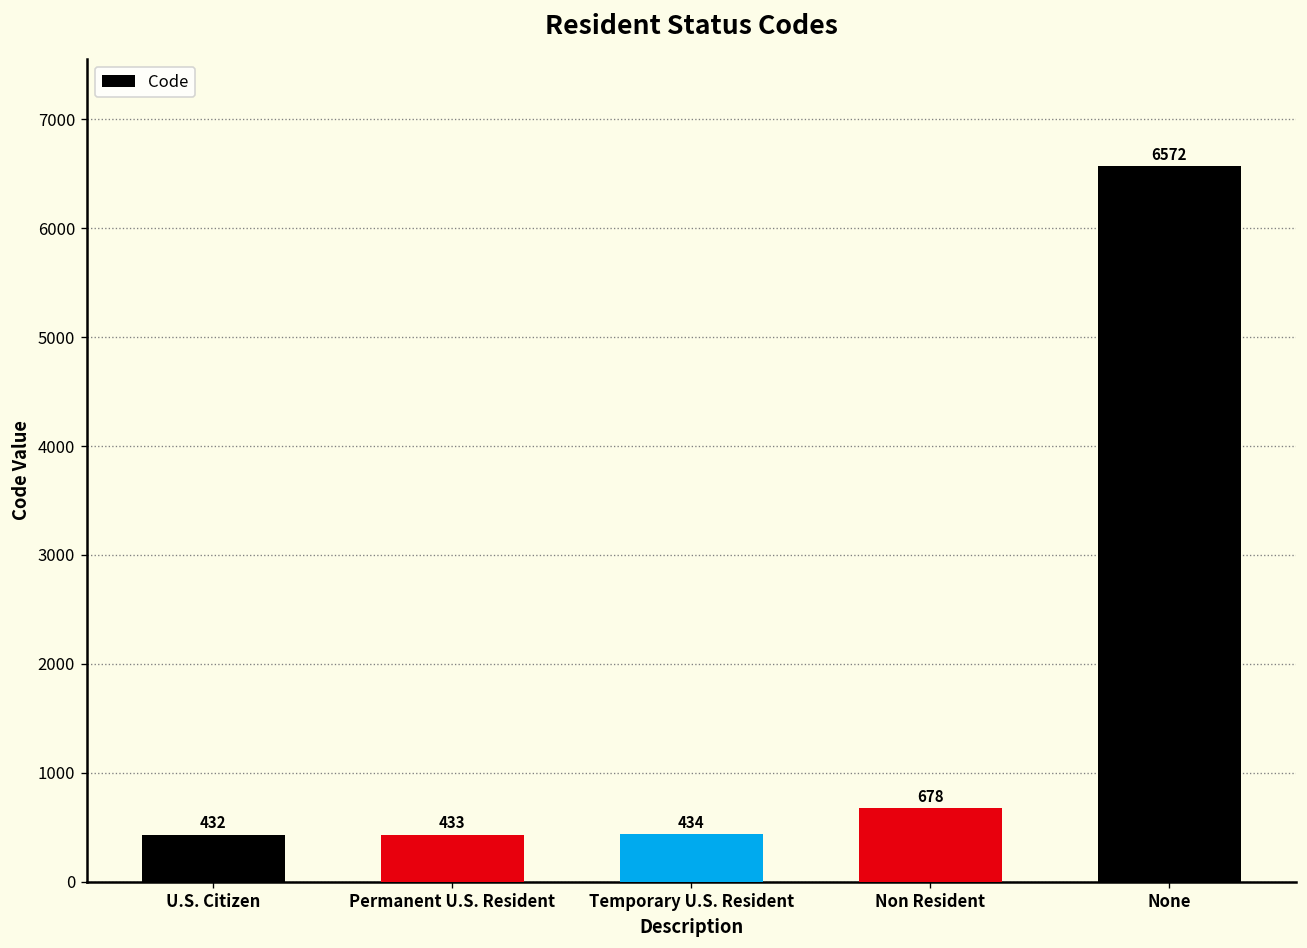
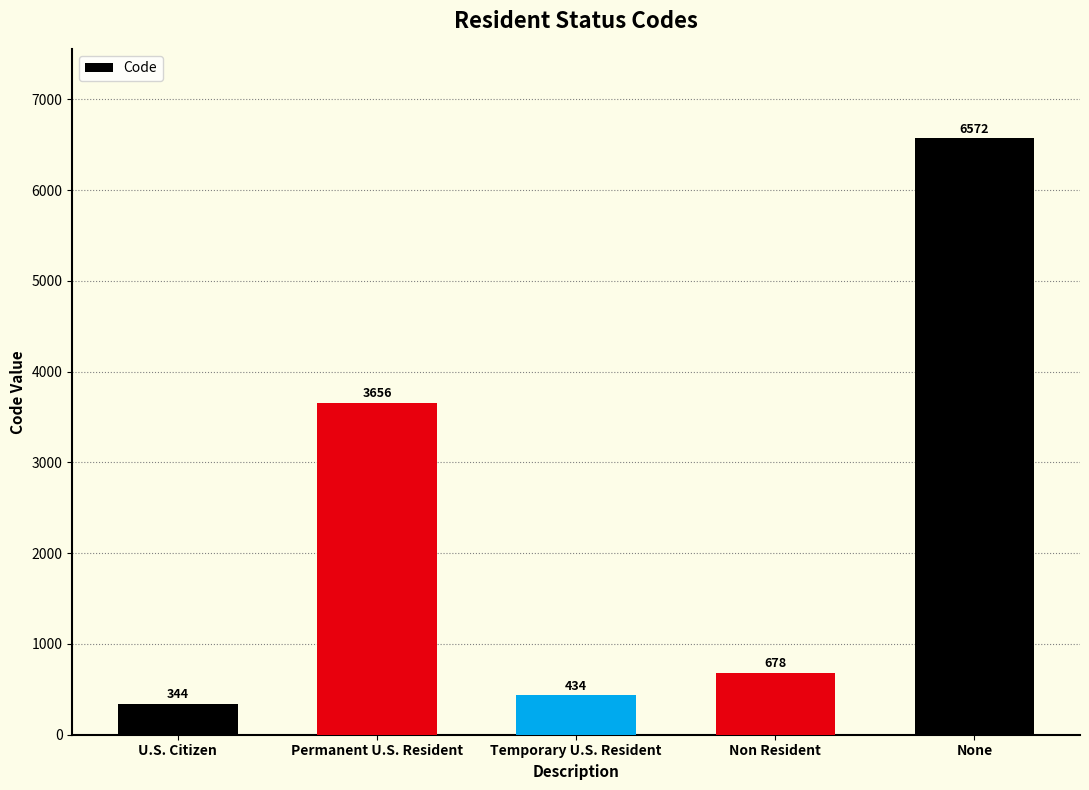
  {
-   "U.S. Citizen": 432,
-   "Permanent U.S. Resident": 433,
+   "U.S. Citizen": 344,
+   "Permanent U.S. Resident": 3656,
    "Temporary U.S. Resident": 434,
    "Non Resident": 678,
    "None": 6572
  }
